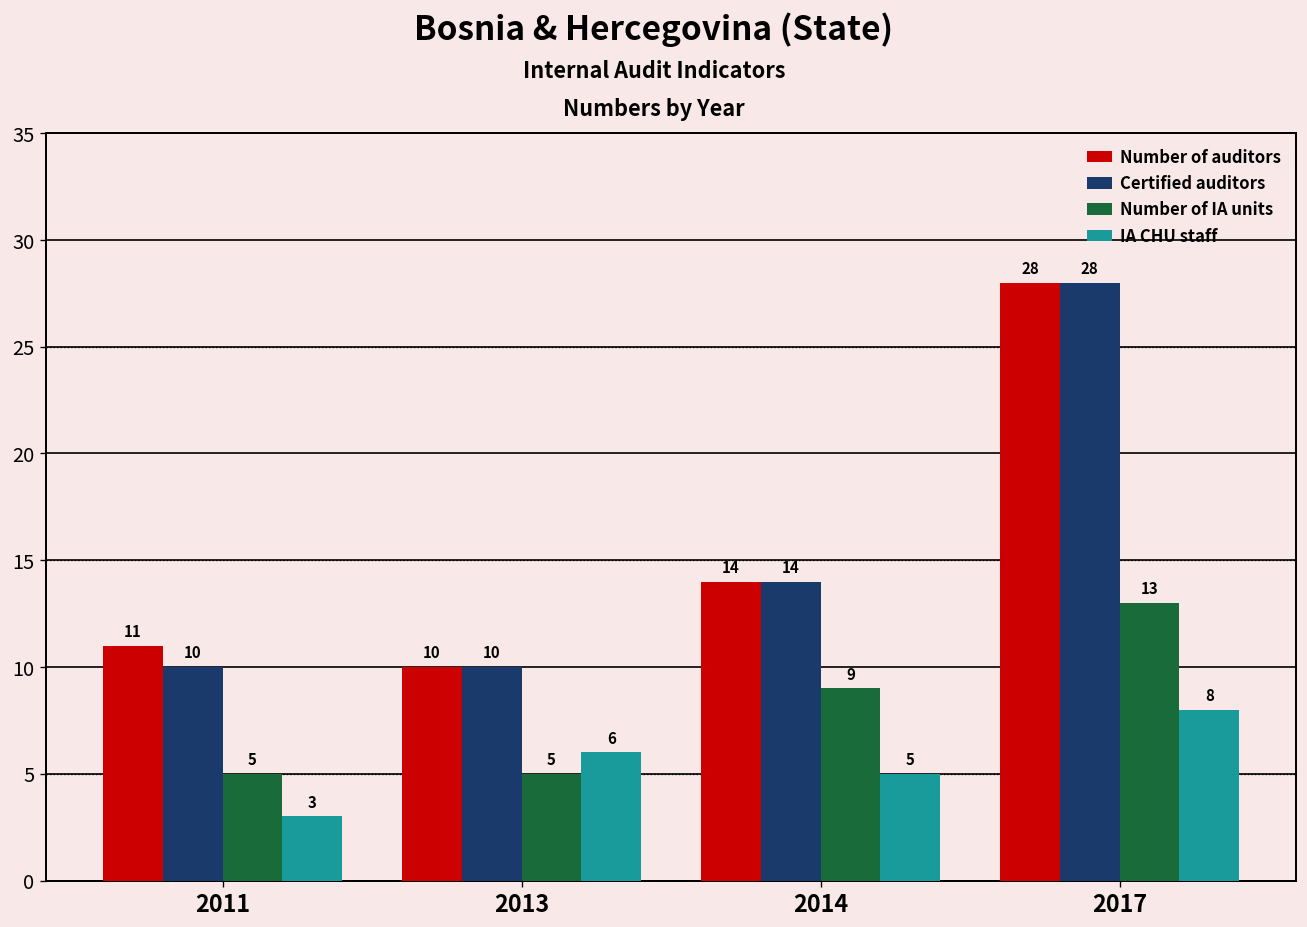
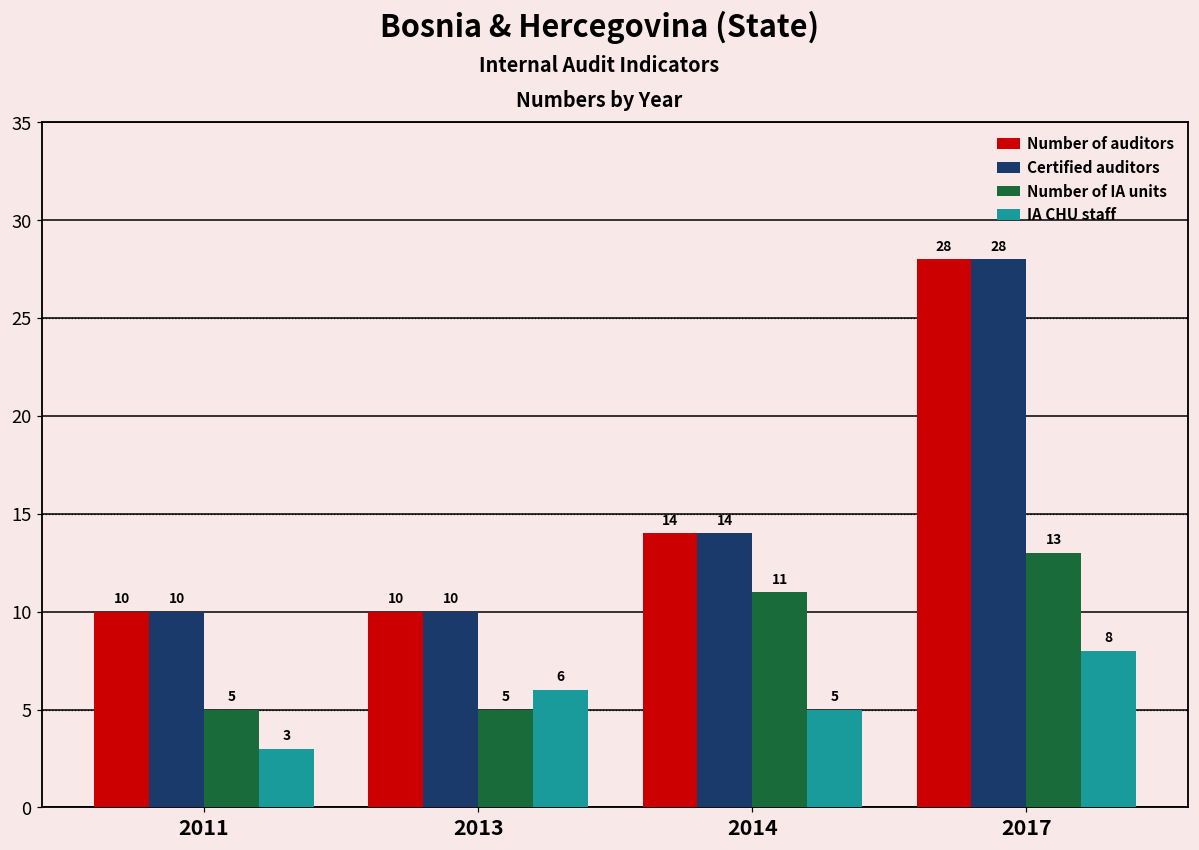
  {
    "Number of auditors": {
-     "2011": 11,
+     "2011": 10,
      "2013": 10,
      "2014": 14,
      "2017": 28
    },
    "Certified auditors": {
      "2011": 10,
      "2013": 10,
      "2014": 14,
      "2017": 28
    },
    "Number of IA units": {
      "2011": 5,
      "2013": 5,
-     "2014": 9,
+     "2014": 11,
      "2017": 13
    },
    "IA CHU staff": {
      "2011": 3,
      "2013": 6,
      "2014": 5,
      "2017": 8
    }
  }
